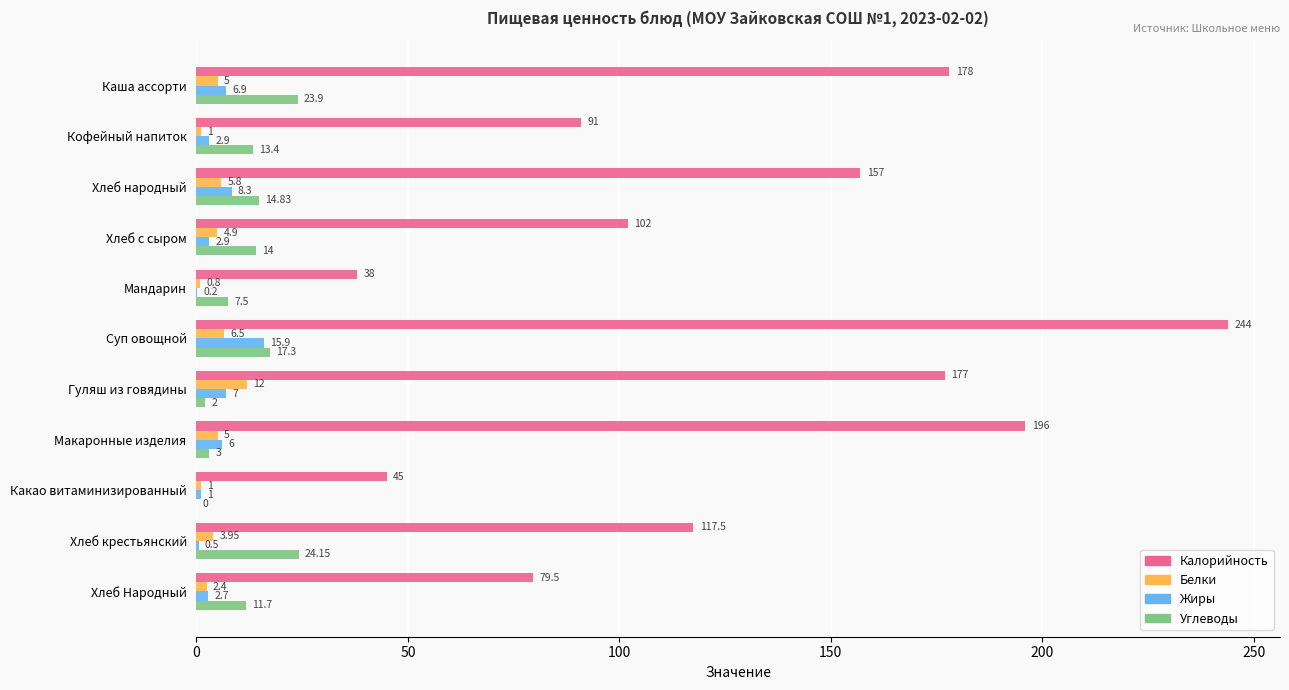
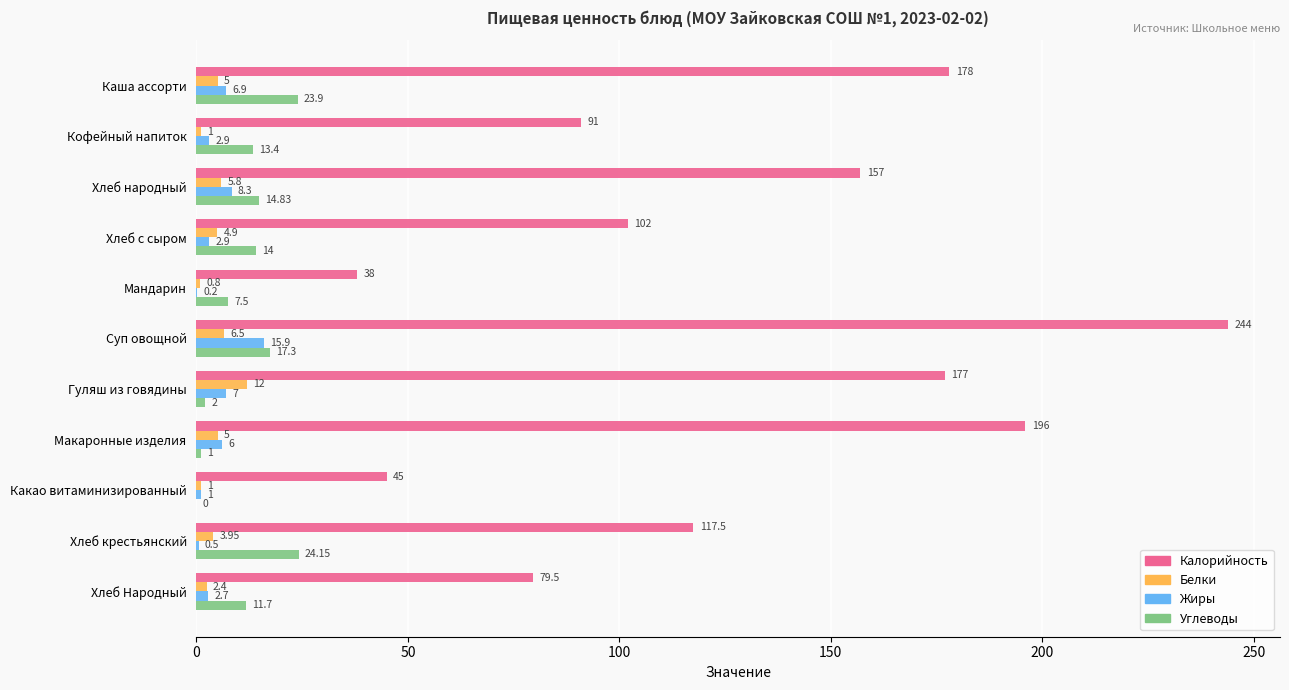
  {
    "Калорийность": {
      "Каша ассорти": 178,
      "Кофейный напиток": 91,
      "Хлеб народный": 157,
      "Хлеб с сыром": 102,
      "Мандарин": 38,
      "Суп овощной": 244,
      "Гуляш из говядины": 177,
      "Макаронные изделия": 196,
      "Какао витаминизированный": 45,
      "Хлеб крестьянский": 117.5,
      "Хлеб Народный": 79.5
    },
    "Белки": {
      "Каша ассорти": 5,
      "Кофейный напиток": 1,
      "Хлеб народный": 5.8,
      "Хлеб с сыром": 4.9,
      "Мандарин": 0.8,
      "Суп овощной": 6.5,
      "Гуляш из говядины": 12,
      "Макаронные изделия": 5,
      "Какао витаминизированный": 1,
      "Хлеб крестьянский": 3.95,
      "Хлеб Народный": 2.4
    },
    "Жиры": {
      "Каша ассорти": 6.9,
      "Кофейный напиток": 2.9,
      "Хлеб народный": 8.3,
      "Хлеб с сыром": 2.9,
      "Мандарин": 0.2,
      "Суп овощной": 15.9,
      "Гуляш из говядины": 7,
      "Макаронные изделия": 6,
      "Какао витаминизированный": 1,
      "Хлеб крестьянский": 0.5,
      "Хлеб Народный": 2.7
    },
    "Углеводы": {
      "Каша ассорти": 23.9,
      "Кофейный напиток": 13.4,
      "Хлеб народный": 14.83,
      "Хлеб с сыром": 14,
      "Мандарин": 7.5,
      "Суп овощной": 17.3,
      "Гуляш из говядины": 2,
-     "Макаронные изделия": 3,
+     "Макаронные изделия": 1,
      "Какао витаминизированный": 0,
      "Хлеб крестьянский": 24.15,
      "Хлеб Народный": 11.7
    }
  }
